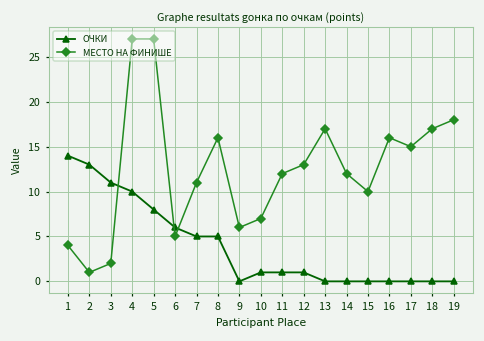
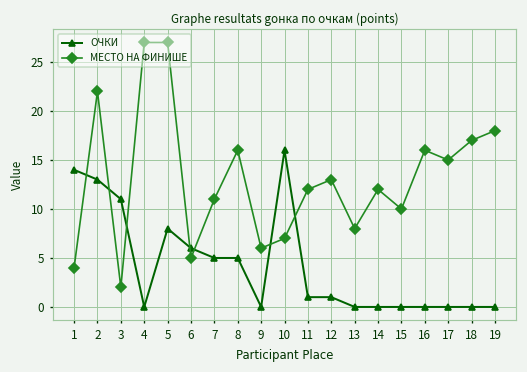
  {
    "ОЧКИ": {
      "1": 14,
      "2": 13,
      "3": 11,
-     "4": 10,
+     "4": 0,
      "5": 8,
      "6": 6,
      "7": 5,
      "8": 5,
      "9": 0,
-     "10": 1,
+     "10": 16,
      "11": 1,
      "12": 1,
      "13": 0,
      "14": 0,
      "15": 0,
      "16": 0,
      "17": 0,
      "18": 0,
      "19": 0
    },
    "МЕСТО НА ФИНИШЕ": {
      "1": 4,
-     "2": 1,
+     "2": 22,
      "3": 2,
      "6": 5,
      "7": 11,
      "8": 16,
      "9": 6,
      "10": 7,
      "11": 12,
      "12": 13,
-     "13": 17,
+     "13": 8,
      "14": 12,
      "15": 10,
      "16": 16,
      "17": 15,
      "18": 17,
      "19": 18
    }
  }
